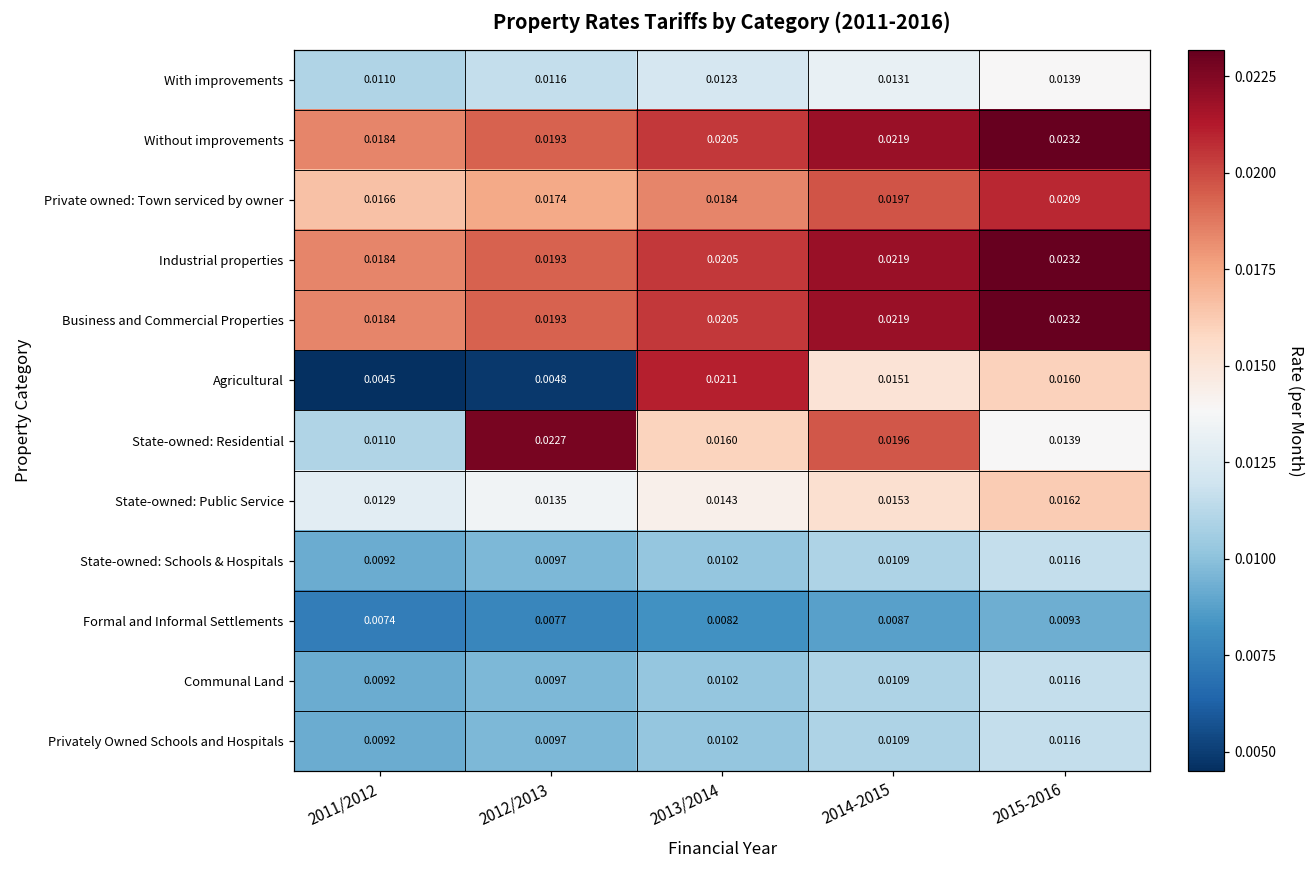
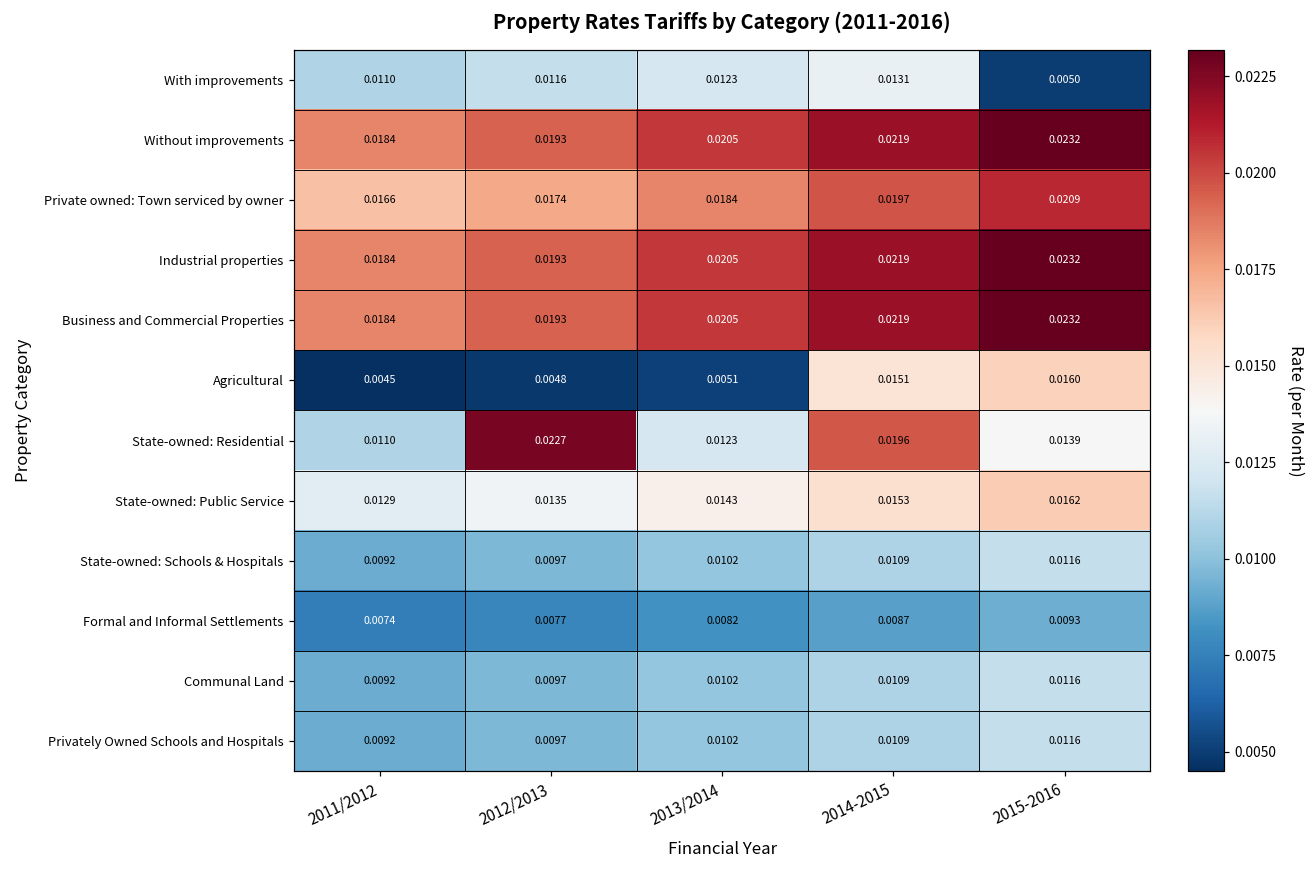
  {
    "With improvements": {
      "2011/2012": 0.0110,
      "2012/2013": 0.0116,
      "2013/2014": 0.0123,
      "2014-2015": 0.0131,
-     "2015-2016": 0.0139
+     "2015-2016": 0.0050
    },
    "Without improvements": {
      "2011/2012": 0.0184,
      "2012/2013": 0.0193,
      "2013/2014": 0.0205,
      "2014-2015": 0.0219,
      "2015-2016": 0.0232
    },
    "Private owned: Town serviced by owner": {
      "2011/2012": 0.0166,
      "2012/2013": 0.0174,
      "2013/2014": 0.0184,
      "2014-2015": 0.0197,
      "2015-2016": 0.0209
    },
    "Industrial properties": {
      "2011/2012": 0.0184,
      "2012/2013": 0.0193,
      "2013/2014": 0.0205,
      "2014-2015": 0.0219,
      "2015-2016": 0.0232
    },
    "Business and Commercial Properties": {
      "2011/2012": 0.0184,
      "2012/2013": 0.0193,
      "2013/2014": 0.0205,
      "2014-2015": 0.0219,
      "2015-2016": 0.0232
    },
    "Agricultural": {
      "2011/2012": 0.0045,
      "2012/2013": 0.0048,
-     "2013/2014": 0.0211,
+     "2013/2014": 0.0051,
      "2014-2015": 0.0151,
      "2015-2016": 0.0160
    },
    "State-owned: Residential": {
      "2011/2012": 0.0110,
      "2012/2013": 0.0227,
-     "2013/2014": 0.0160,
+     "2013/2014": 0.0123,
      "2014-2015": 0.0196,
      "2015-2016": 0.0139
    },
    "State-owned: Public Service": {
      "2011/2012": 0.0129,
      "2012/2013": 0.0135,
      "2013/2014": 0.0143,
      "2014-2015": 0.0153,
      "2015-2016": 0.0162
    },
    "State-owned: Schools & Hospitals": {
      "2011/2012": 0.0092,
      "2012/2013": 0.0097,
      "2013/2014": 0.0102,
      "2014-2015": 0.0109,
      "2015-2016": 0.0116
    },
    "Formal and Informal Settlements": {
      "2011/2012": 0.0074,
      "2012/2013": 0.0077,
      "2013/2014": 0.0082,
      "2014-2015": 0.0087,
      "2015-2016": 0.0093
    },
    "Communal Land": {
      "2011/2012": 0.0092,
      "2012/2013": 0.0097,
      "2013/2014": 0.0102,
      "2014-2015": 0.0109,
      "2015-2016": 0.0116
    },
    "Privately Owned Schools and Hospitals": {
      "2011/2012": 0.0092,
      "2012/2013": 0.0097,
      "2013/2014": 0.0102,
      "2014-2015": 0.0109,
      "2015-2016": 0.0116
    }
  }
